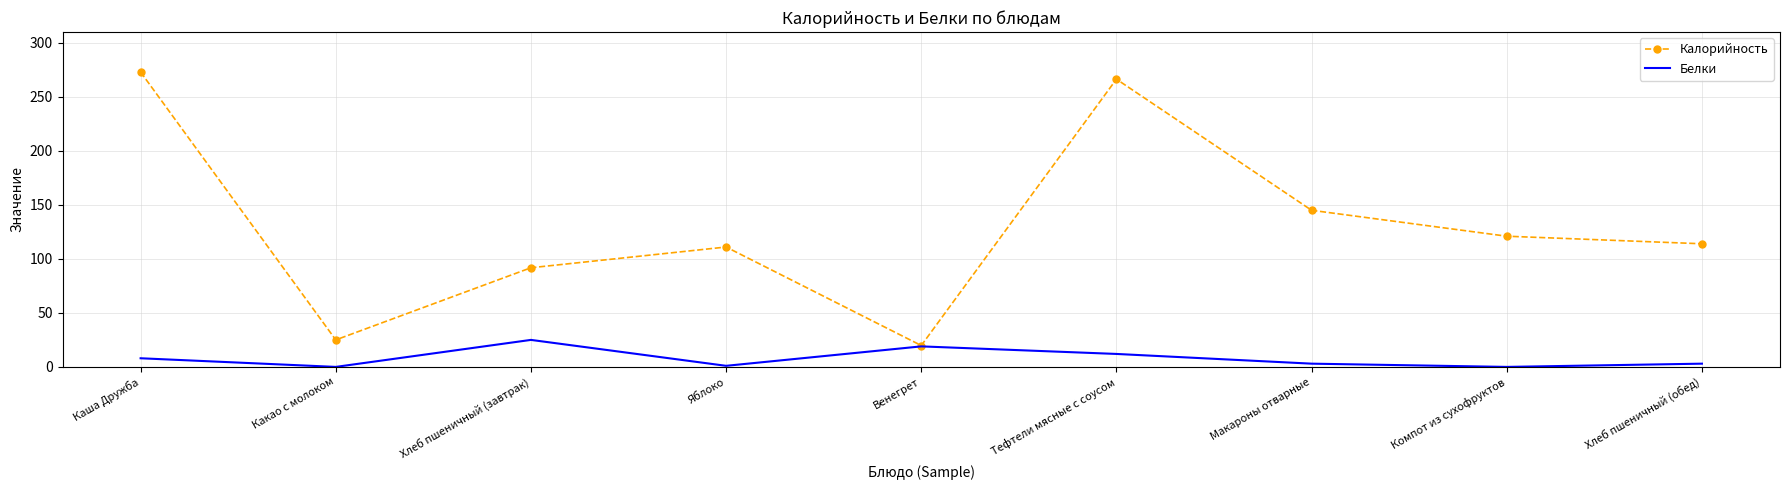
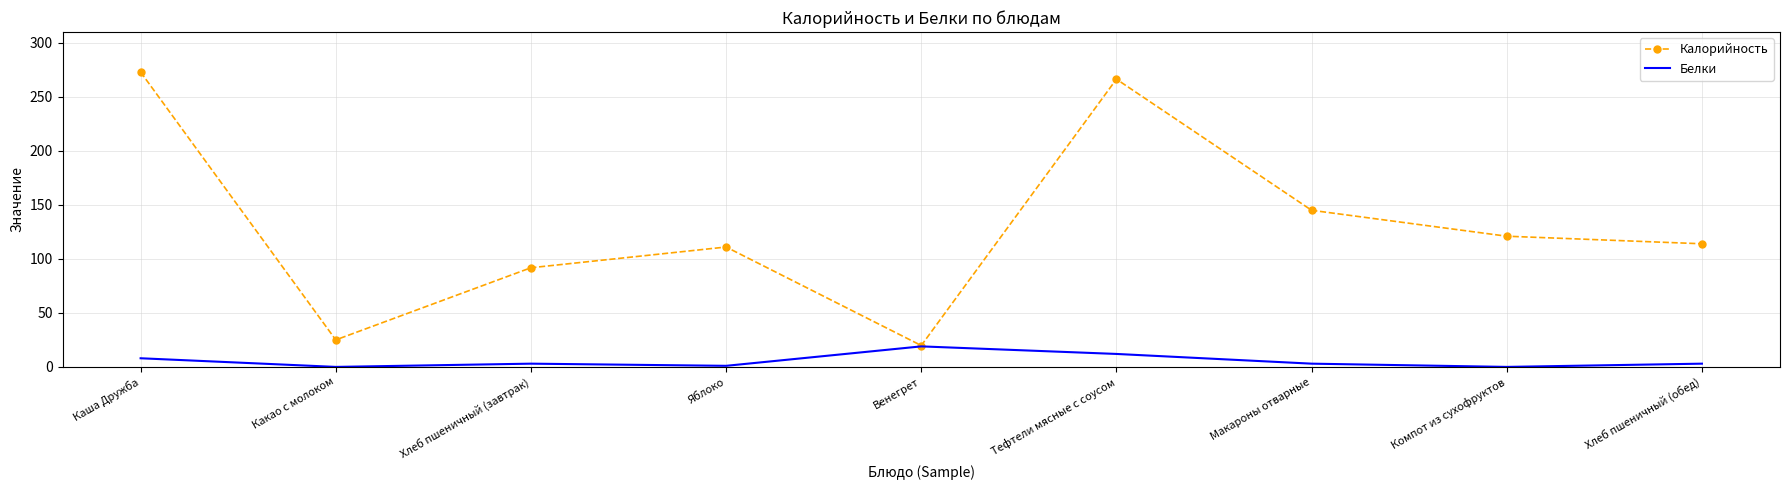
  {
    "Калорийность": {
      "Каша Дружба": 273,
      "Какао с молоком": 25,
      "Хлеб пшеничный (завтрак)": 92,
      "Яблоко": 111,
      "Тефтели мясные с соусом": 266,
      "Макароны отварные": 145,
      "Компот из сухофруктов": 121,
      "Хлеб пшеничный (обед)": 114
    },
    "Белки": {
      "Каша Дружба": 8,
      "Какао с молоком": 0,
-     "Хлеб пшеничный (завтрак)": 25,
+     "Хлеб пшеничный (завтрак)": 3,
      "Яблоко": 1,
      "Тефтели мясные с соусом": 12,
      "Макароны отварные": 3,
      "Компот из сухофруктов": 0,
      "Хлеб пшеничный (обед)": 3
    }
  }
